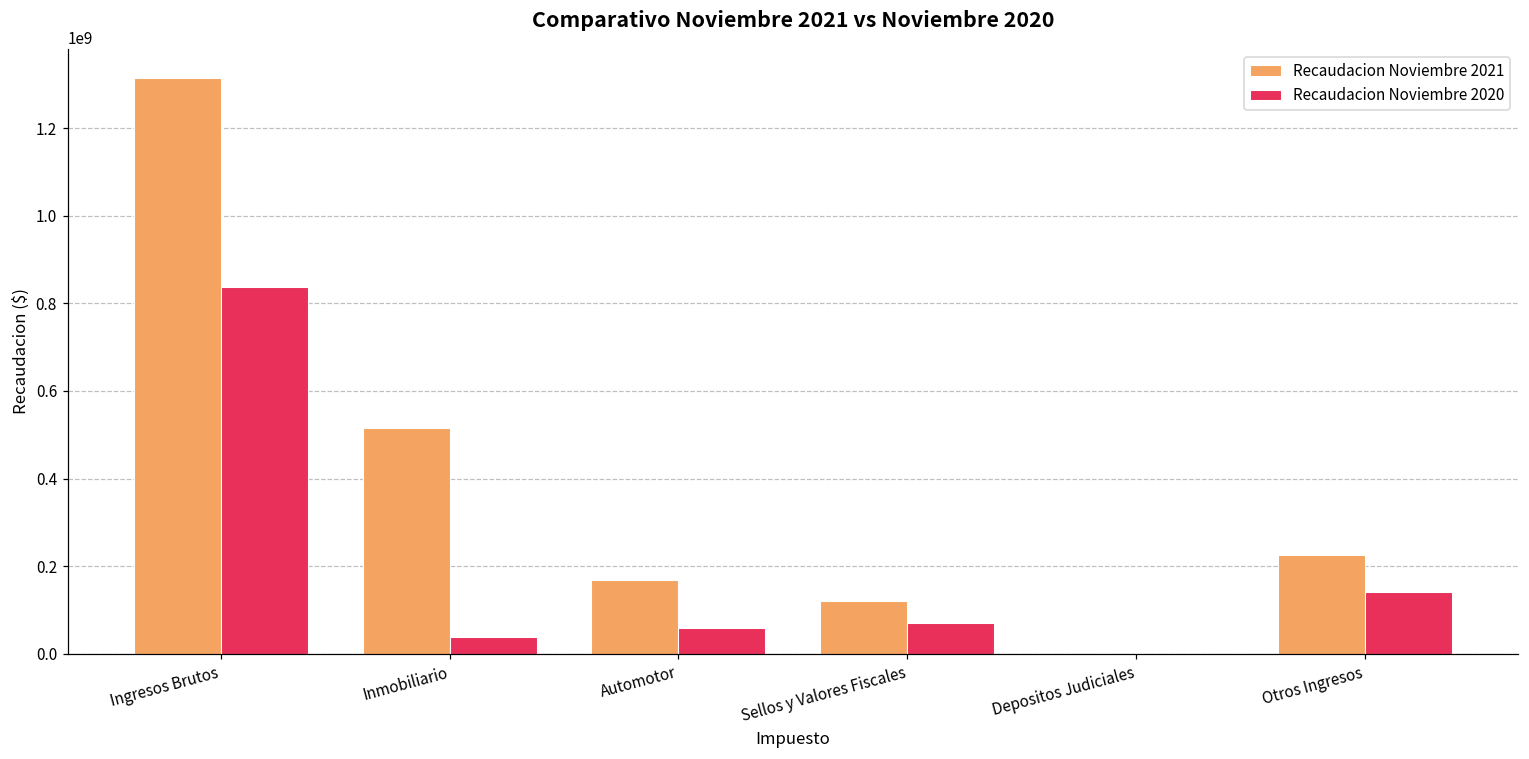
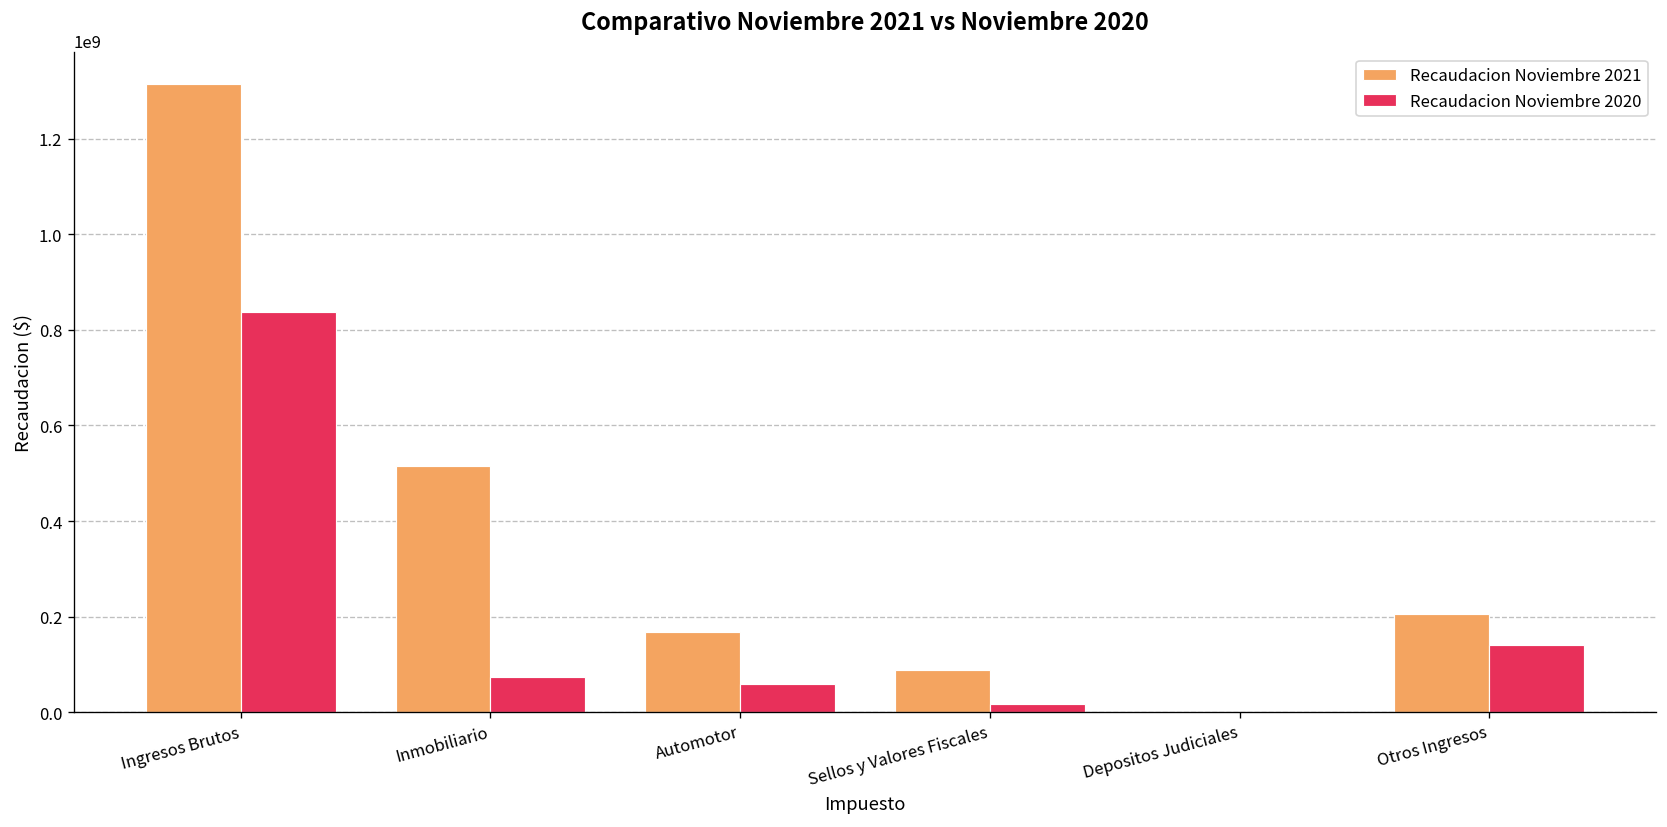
  {
    "Recaudacion Noviembre 2021": {
      "Ingresos Brutos": 1320000000,
      "Inmobiliario": 510000000,
      "Automotor": 170000000,
-     "Sellos y Valores Fiscales": 120000000,
-     "Otros Ingresos": 230000000
+     "Sellos y Valores Fiscales": 90000000,
+     "Otros Ingresos": 200000000
    },
    "Recaudacion Noviembre 2020": {
      "Ingresos Brutos": 840000000,
-     "Inmobiliario": 40000000,
+     "Inmobiliario": 70000000,
      "Automotor": 60000000,
-     "Sellos y Valores Fiscales": 70000000,
+     "Sellos y Valores Fiscales": 20000000,
      "Depositos Judiciales": 0,
      "Otros Ingresos": 140000000
    }
  }
